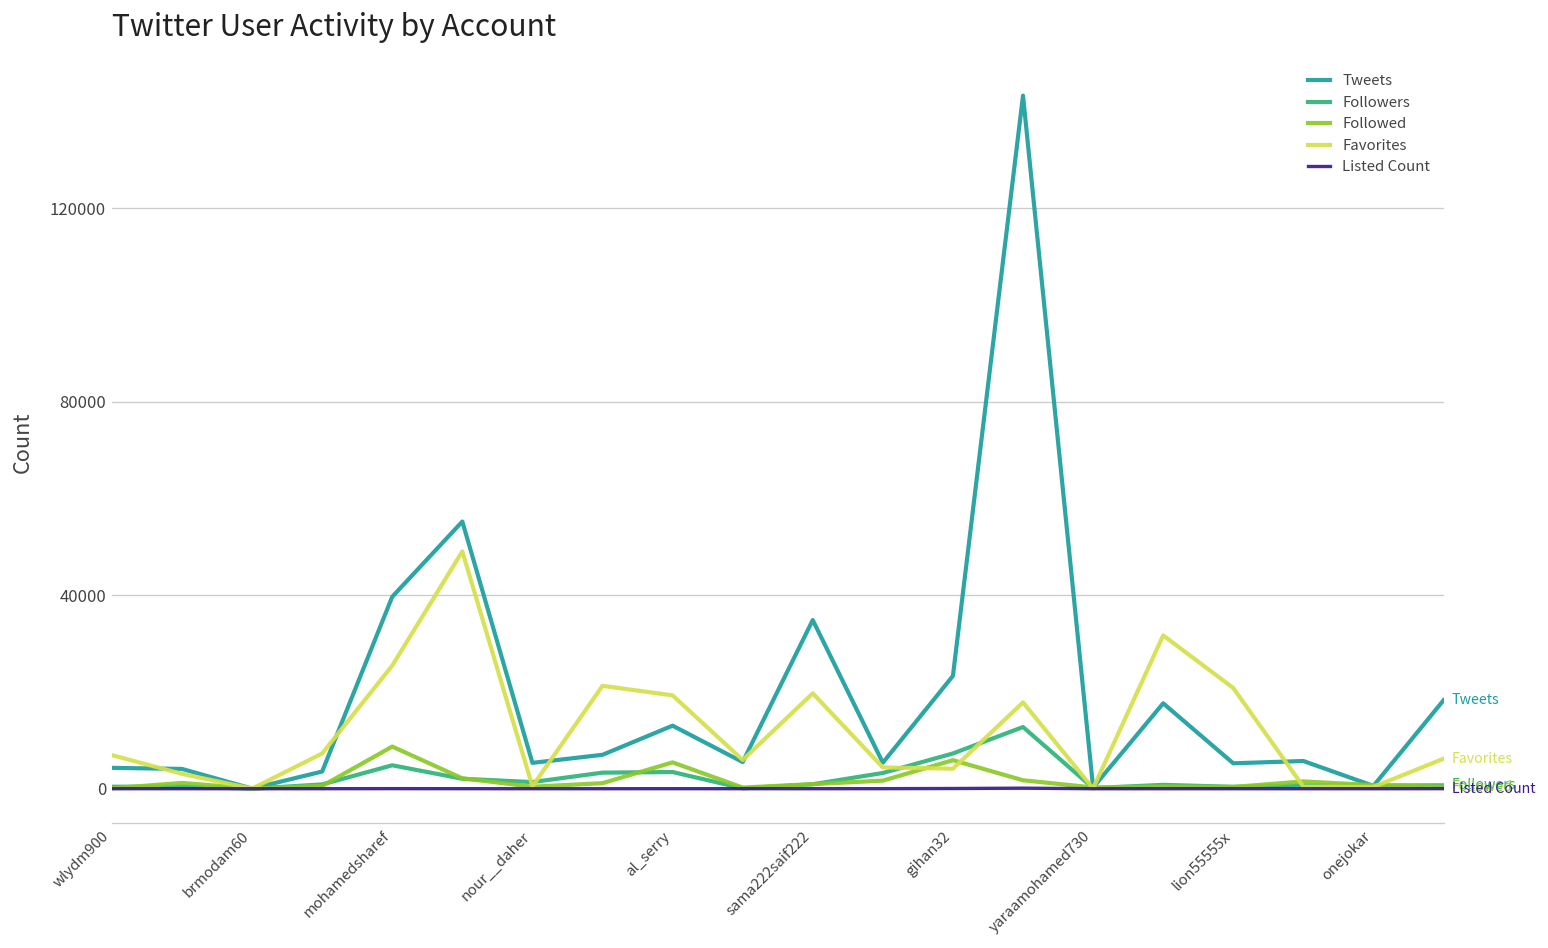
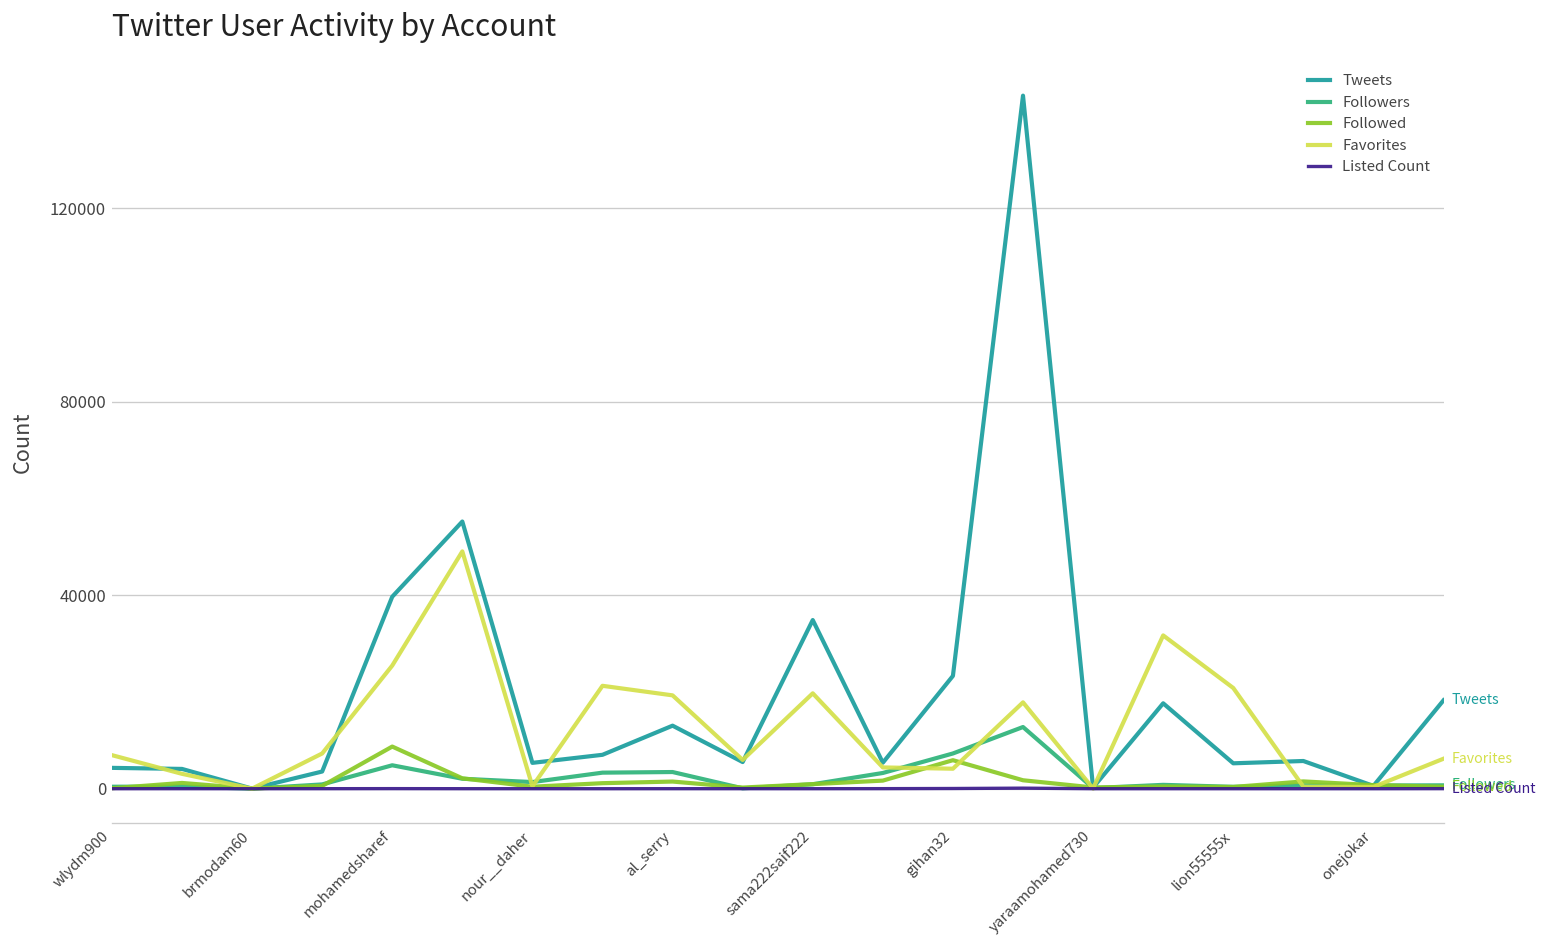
  {
    "Followed": {
      "mohamedsharef": 9000,
-     "al_serry": 5000,
+     "al_serry": 1000,
      "gihan32": 6000
    },
    "Favorites": {
      "wlydm900": 7000,
      "mohamedsharef": 25000,
      "al_serry": 19000,
      "sama222saif222": 20000,
      "gihan32": 4000,
      "lion55555x": 21000
    },
    "Listed Count": {
      "mohamedsharef": 0,
      "al_serry": 0,
      "sama222saif222": 0,
      "gihan32": 0
    }
  }
